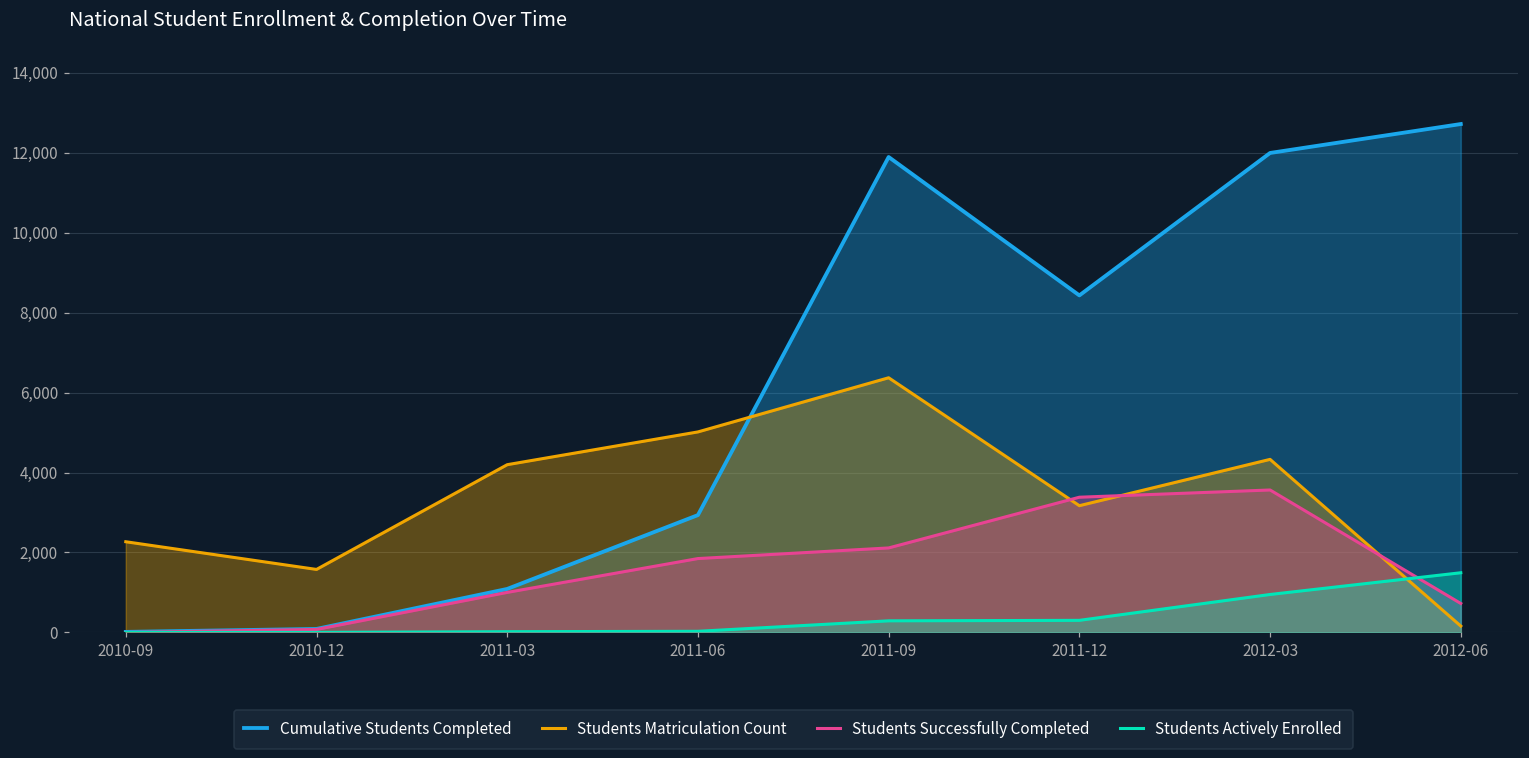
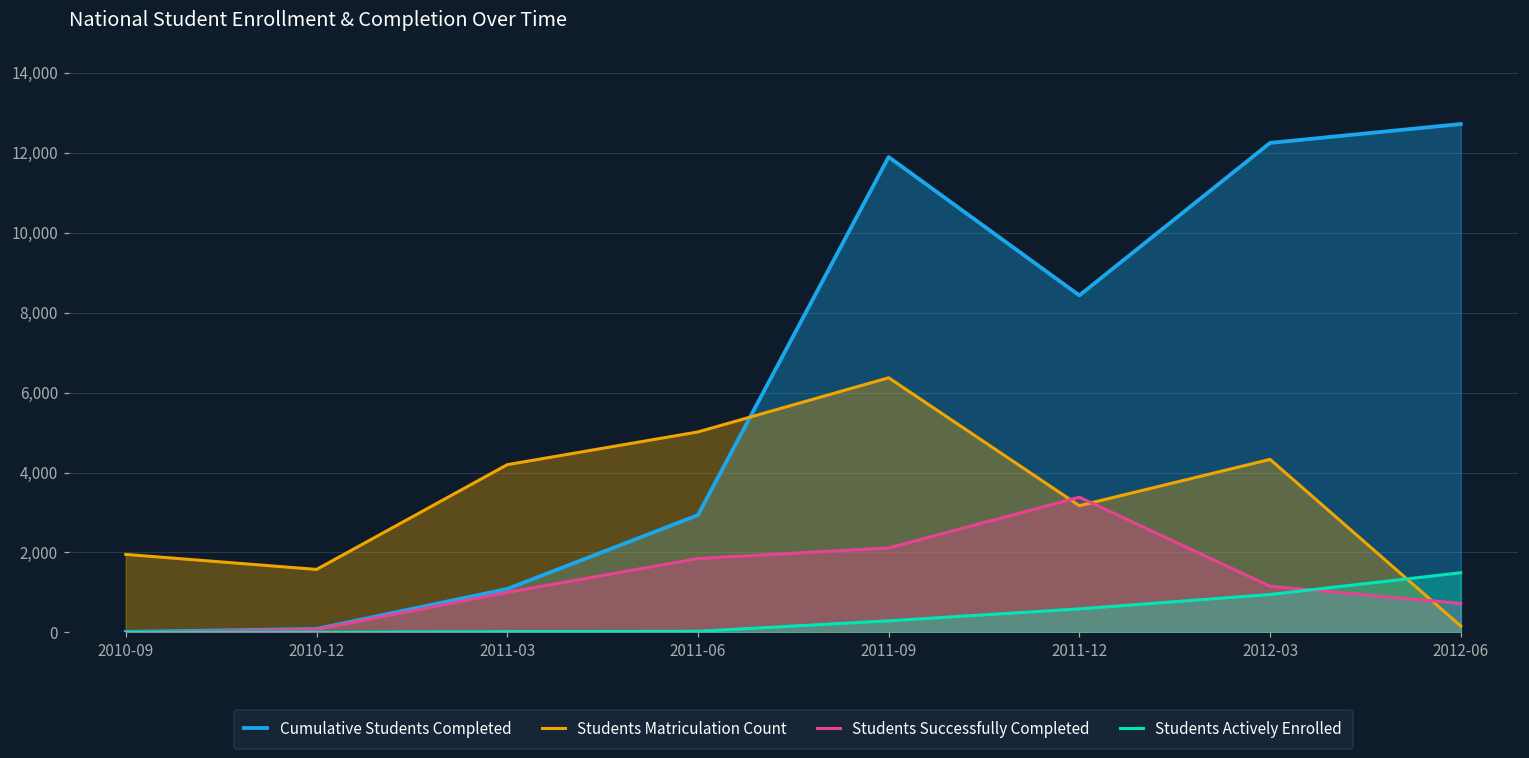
  {
    "Cumulative Students Completed": {
      "2011-03": "1,100",
      "2011-06": "2,900",
      "2011-09": "11,900",
      "2011-12": "8,400",
-     "2012-03": "12,000",
+     "2012-03": "12,200",
      "2012-06": "12,700"
    },
    "Students Matriculation Count": {
-     "2010-09": "2,300",
+     "2010-09": "2,000",
      "2010-12": "1,600",
      "2011-03": "4,200",
      "2011-06": "5,000",
      "2011-09": "6,400",
      "2011-12": "3,200",
      "2012-03": "4,300",
      "2012-06": "200"
    },
    "Students Successfully Completed": {
      "2011-03": "1,000",
      "2011-06": "1,800",
      "2011-09": "2,100",
      "2011-12": "3,400",
-     "2012-03": "3,600",
+     "2012-03": "1,200",
      "2012-06": "700"
    },
    "Students Actively Enrolled": {
      "2010-12": "0",
      "2011-03": "0",
      "2011-06": "0",
      "2011-09": "300",
-     "2011-12": "300",
+     "2011-12": "600",
      "2012-03": "900",
      "2012-06": "1,500"
    }
  }
